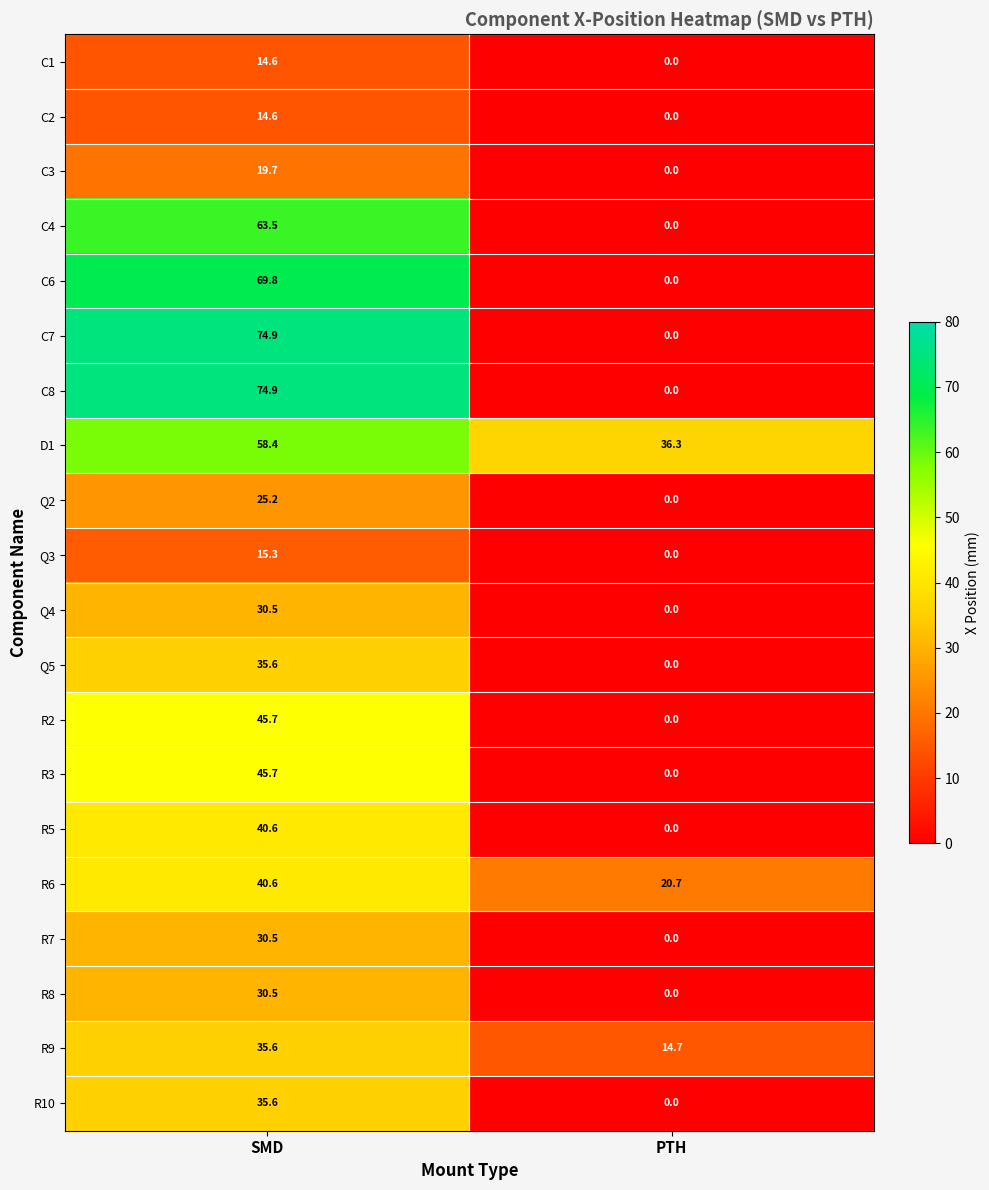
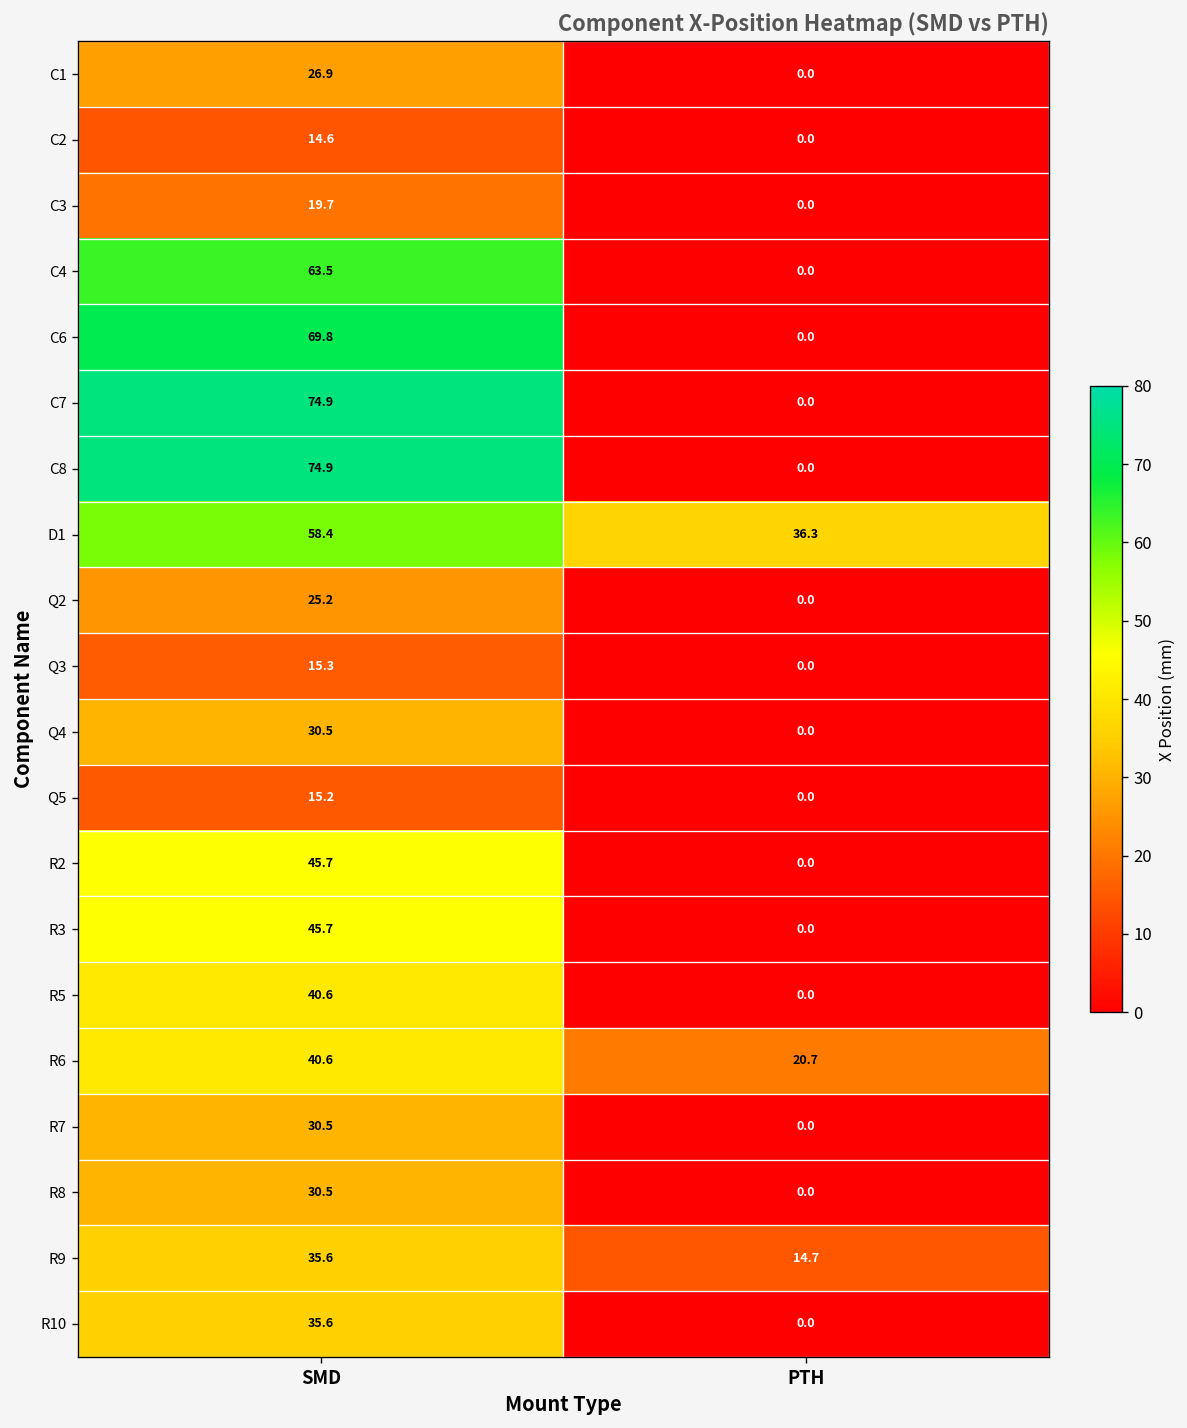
  {
    "C1": {
-     "SMD": 14.6,
+     "SMD": 26.9,
      "PTH": 0.0
    },
    "C2": {
      "SMD": 14.6,
      "PTH": 0.0
    },
    "C3": {
      "SMD": 19.7,
      "PTH": 0.0
    },
    "C4": {
      "SMD": 63.5,
      "PTH": 0.0
    },
    "C6": {
      "SMD": 69.8,
      "PTH": 0.0
    },
    "C7": {
      "SMD": 74.9,
      "PTH": 0.0
    },
    "C8": {
      "SMD": 74.9,
      "PTH": 0.0
    },
    "D1": {
      "SMD": 58.4,
      "PTH": 36.3
    },
    "Q2": {
      "SMD": 25.2,
      "PTH": 0.0
    },
    "Q3": {
      "SMD": 15.3,
      "PTH": 0.0
    },
    "Q4": {
      "SMD": 30.5,
      "PTH": 0.0
    },
    "Q5": {
-     "SMD": 35.6,
+     "SMD": 15.2,
      "PTH": 0.0
    },
    "R2": {
      "SMD": 45.7,
      "PTH": 0.0
    },
    "R3": {
      "SMD": 45.7,
      "PTH": 0.0
    },
    "R5": {
      "SMD": 40.6,
      "PTH": 0.0
    },
    "R6": {
      "SMD": 40.6,
      "PTH": 20.7
    },
    "R7": {
      "SMD": 30.5,
      "PTH": 0.0
    },
    "R8": {
      "SMD": 30.5,
      "PTH": 0.0
    },
    "R9": {
      "SMD": 35.6,
      "PTH": 14.7
    },
    "R10": {
      "SMD": 35.6,
      "PTH": 0.0
    }
  }
